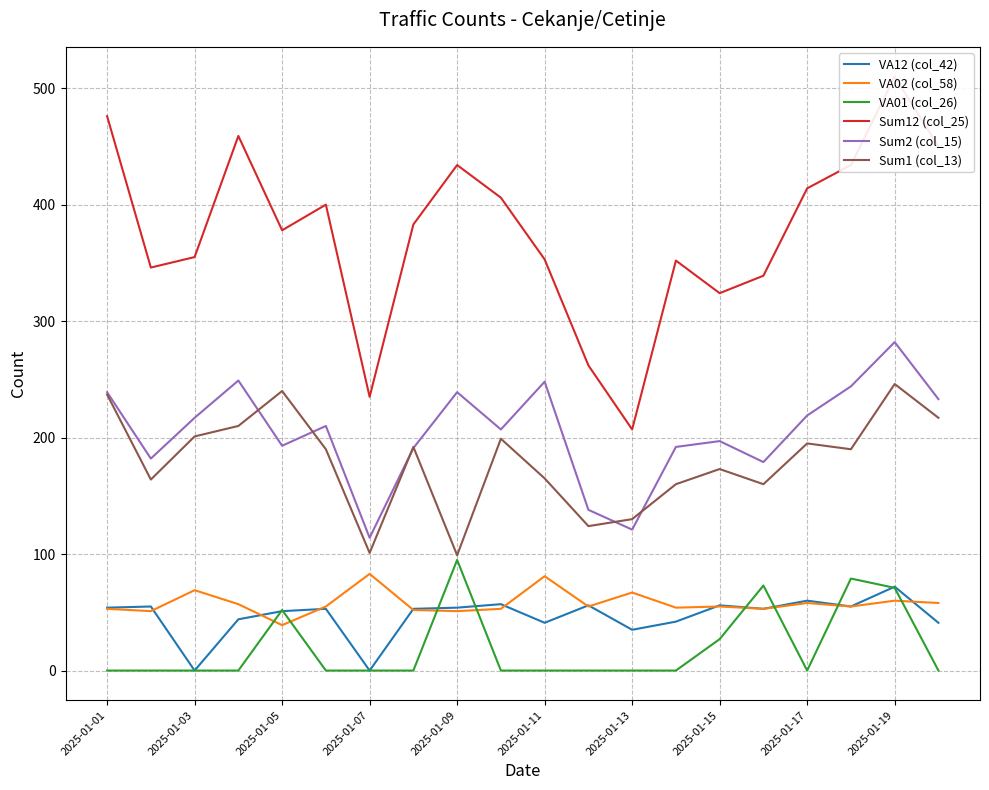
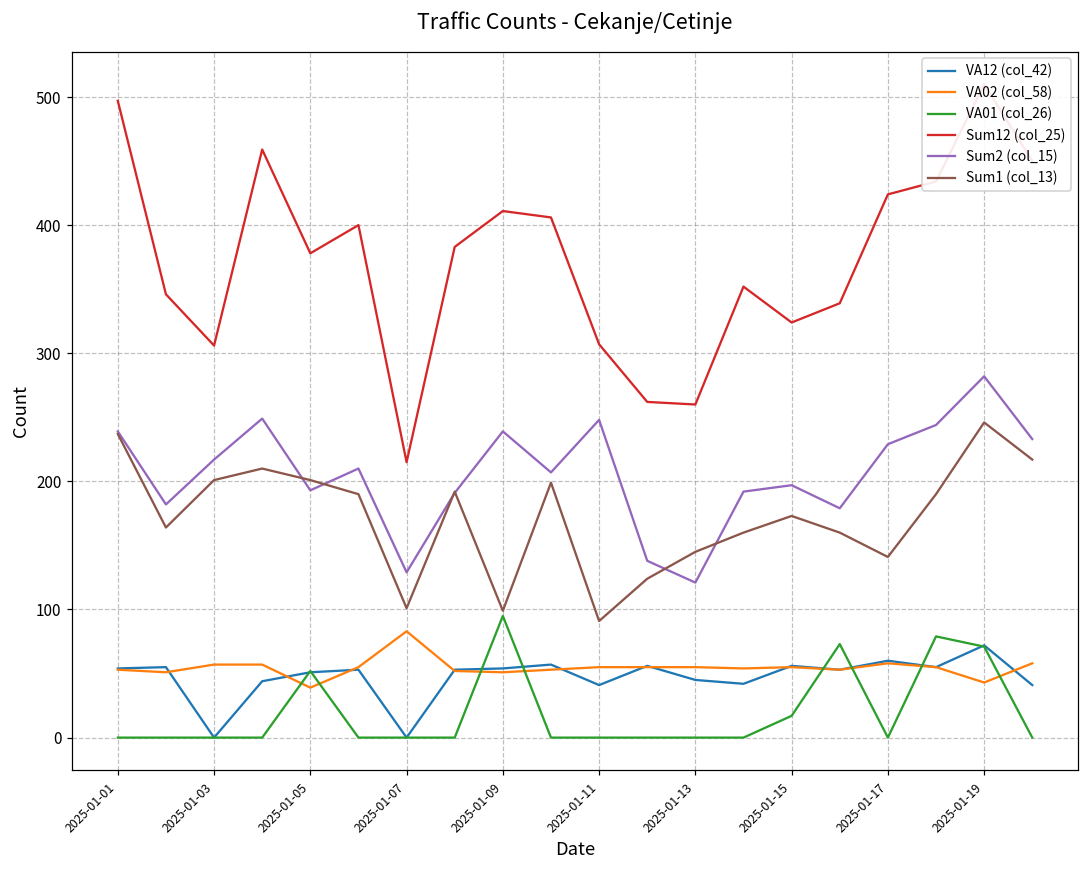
  {
    "VA12 (col_42)": {
      "2025-01-09": 54,
      "2025-01-11": 41,
-     "2025-01-13": 35
+     "2025-01-13": 45
    },
    "VA02 (col_58)": {
-     "2025-01-03": 69,
+     "2025-01-03": 57,
      "2025-01-05": 39,
      "2025-01-07": 83,
      "2025-01-09": 51,
-     "2025-01-11": 81,
-     "2025-01-13": 67,
-     "2025-01-19": 60
+     "2025-01-11": 55,
+     "2025-01-13": 55,
+     "2025-01-19": 43
    },
    "VA01 (col_26)": {
      "2025-01-01": 0,
      "2025-01-09": 95,
      "2025-01-11": 0,
      "2025-01-13": 0,
-     "2025-01-15": 27,
+     "2025-01-15": 17,
      "2025-01-17": 0
    },
    "Sum12 (col_25)": {
-     "2025-01-01": 476,
-     "2025-01-03": 355,
+     "2025-01-01": 497,
+     "2025-01-03": 306,
      "2025-01-05": 378,
-     "2025-01-07": 235,
-     "2025-01-09": 434,
-     "2025-01-11": 353,
-     "2025-01-13": 207,
+     "2025-01-07": 215,
+     "2025-01-09": 411,
+     "2025-01-11": 307,
+     "2025-01-13": 260,
      "2025-01-15": 324,
-     "2025-01-17": 414
+     "2025-01-17": 424
    },
    "Sum2 (col_15)": {
      "2025-01-03": 217,
      "2025-01-05": 193,
-     "2025-01-07": 114,
+     "2025-01-07": 129,
      "2025-01-09": 239,
      "2025-01-11": 248,
      "2025-01-13": 121,
      "2025-01-15": 197,
-     "2025-01-17": 219,
+     "2025-01-17": 229,
      "2025-01-19": 282
    },
    "Sum1 (col_13)": {
      "2025-01-03": 201,
-     "2025-01-05": 240,
+     "2025-01-05": 201,
      "2025-01-07": 101,
      "2025-01-09": 99,
-     "2025-01-11": 165,
-     "2025-01-13": 130,
+     "2025-01-11": 91,
+     "2025-01-13": 145,
      "2025-01-15": 173,
-     "2025-01-17": 195,
+     "2025-01-17": 141,
      "2025-01-19": 246
    }
  }
